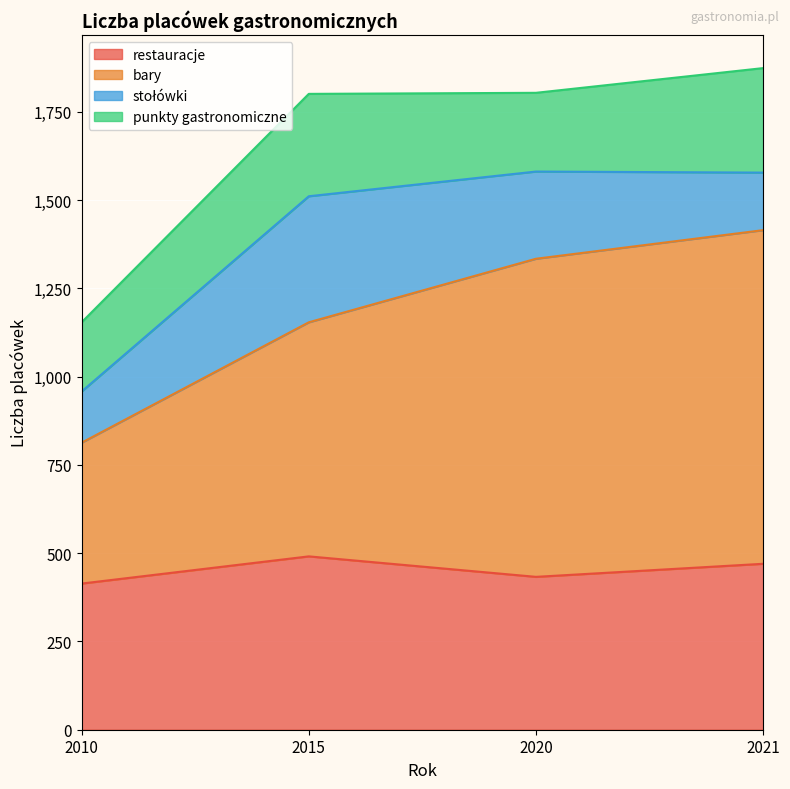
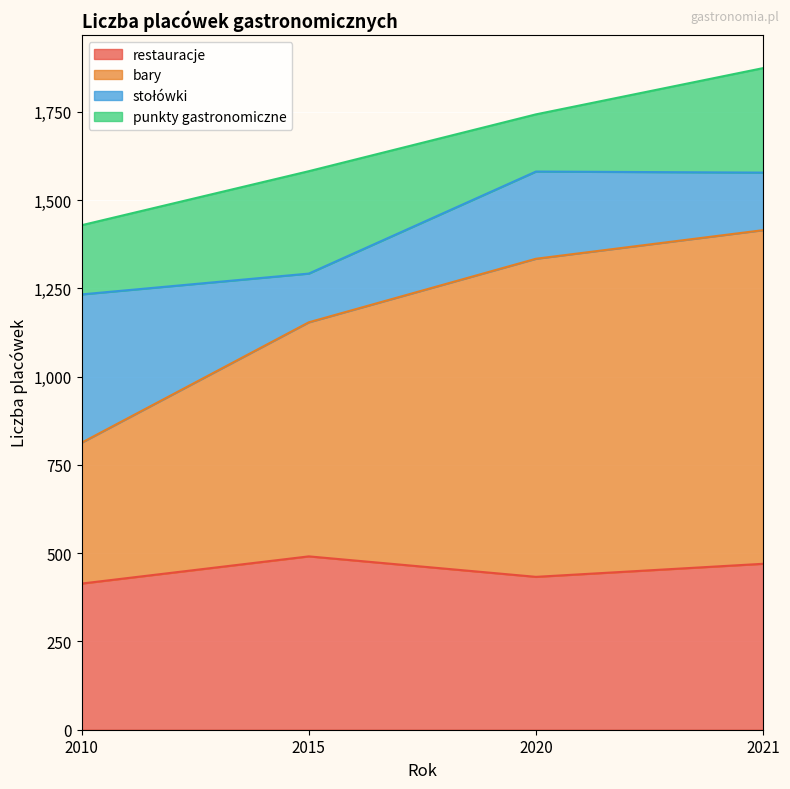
  {
    "stołówki": {
-     "2010": 150,
-     "2015": 360,
+     "2010": 420,
+     "2015": 140,
      "2020": 250,
      "2021": 160
    },
    "punkty gastronomiczne": {
      "2010": 200,
      "2015": 290,
-     "2020": 220,
+     "2020": 160,
      "2021": 300
    }
  }
